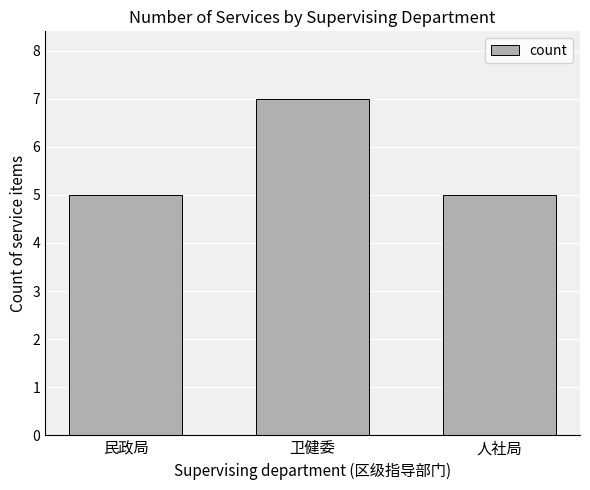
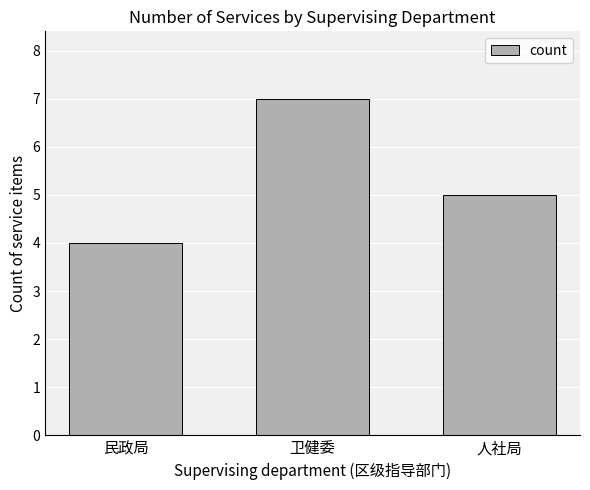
  {
-   "民政局": 5,
+   "民政局": 4,
    "卫健委": 7,
    "人社局": 5
  }
